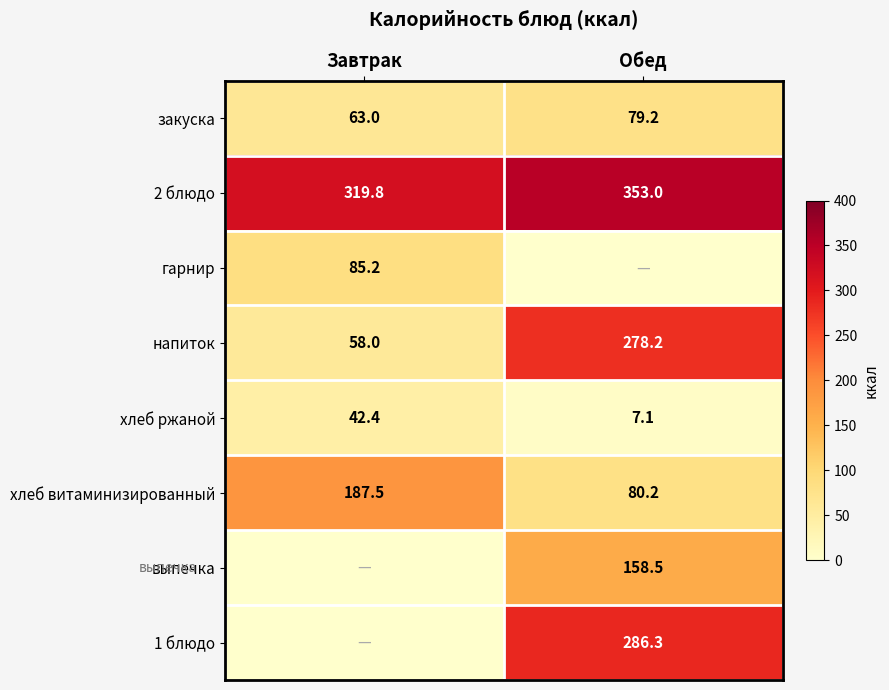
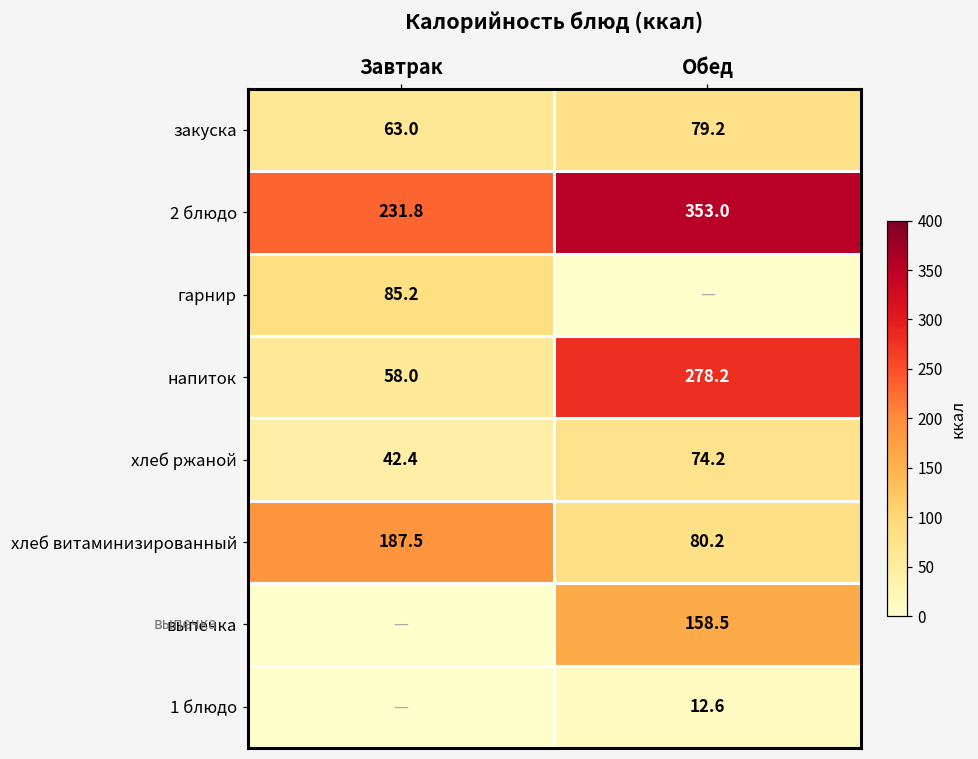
  {
    "закуска": {
      "Завтрак": 63.0,
      "Обед": 79.2
    },
    "2 блюдо": {
-     "Завтрак": 319.8,
+     "Завтрак": 231.8,
      "Обед": 353.0
    },
    "гарнир": {
      "Завтрак": 85.2
    },
    "напиток": {
      "Завтрак": 58.0,
      "Обед": 278.2
    },
    "хлеб ржаной": {
      "Завтрак": 42.4,
-     "Обед": 7.1
+     "Обед": 74.2
    },
    "хлеб витаминизированный": {
      "Завтрак": 187.5,
      "Обед": 80.2
    },
    "выпечка": {
      "Обед": 158.5
    },
    "1 блюдо": {
-     "Обед": 286.3
+     "Обед": 12.6
    }
  }
